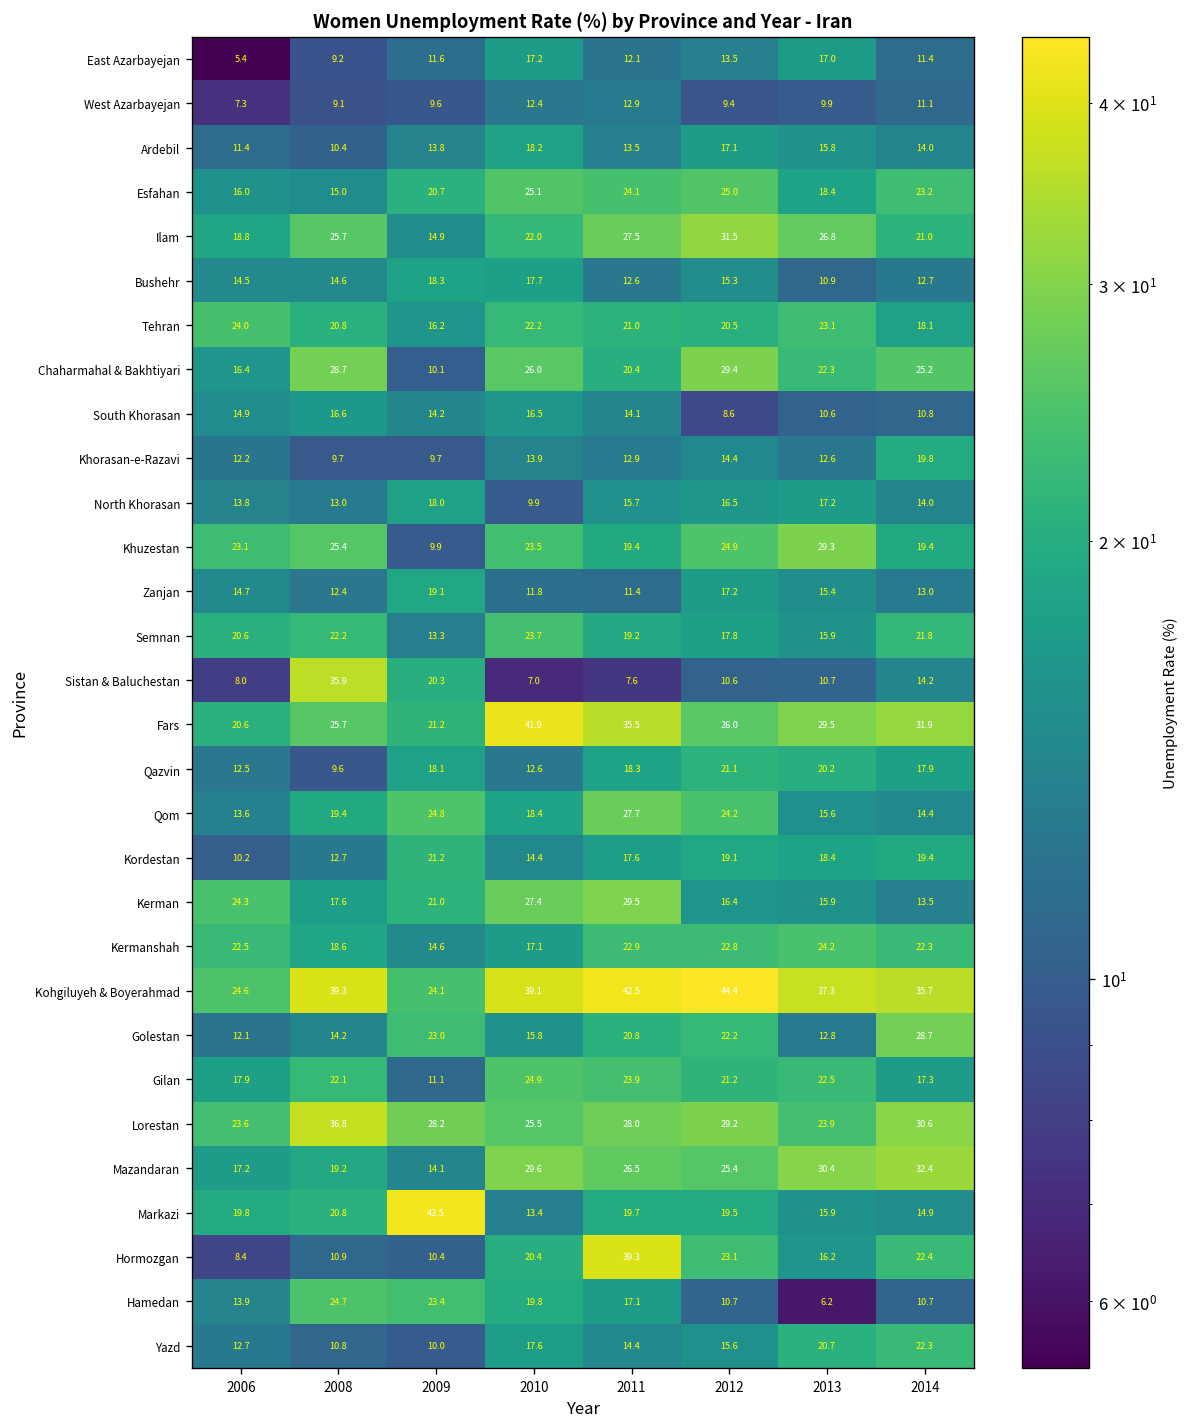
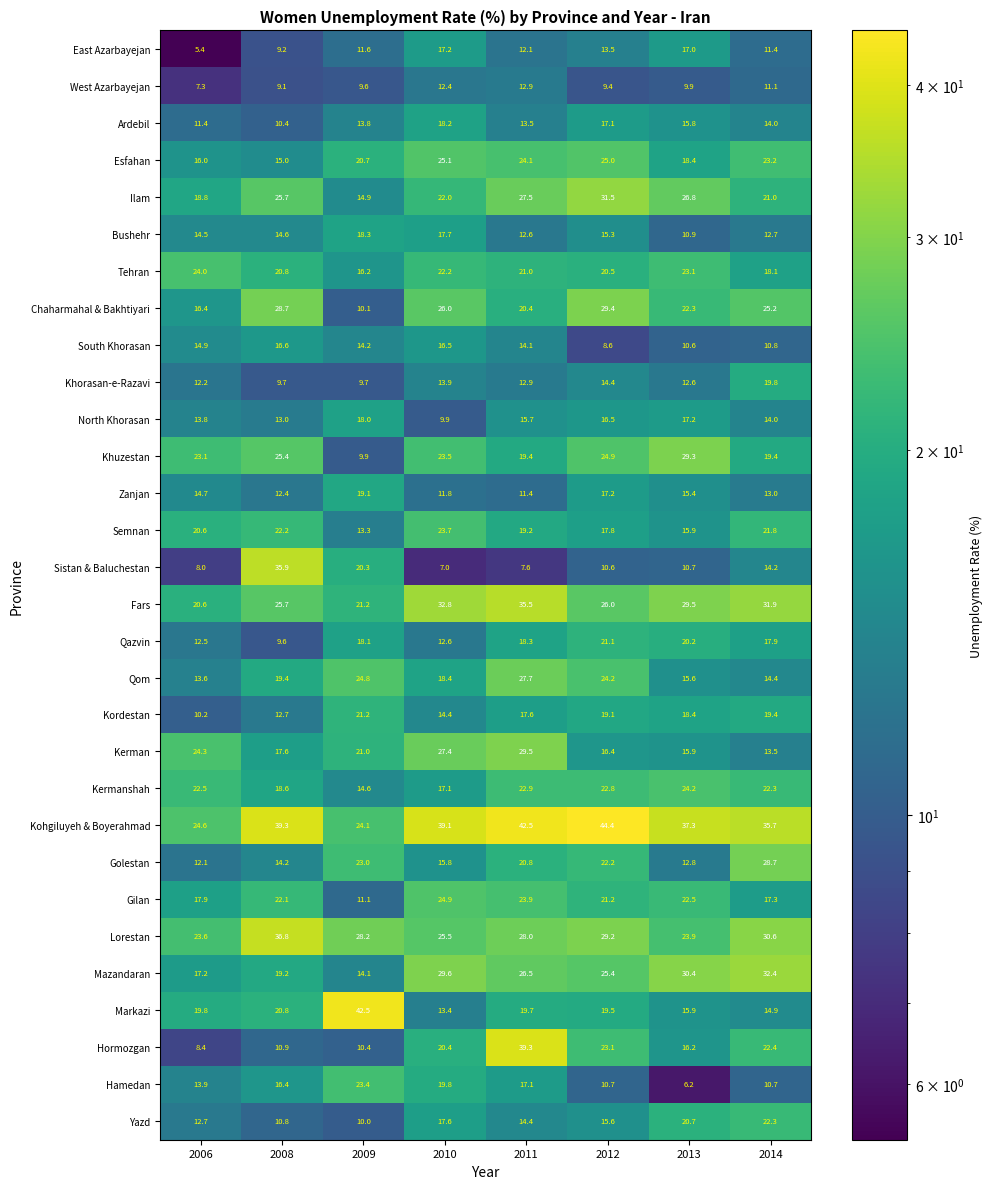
  {
    "Fars": {
      "2006": 20.6,
      "2008": 25.7,
      "2009": 21.2,
-     "2010": 41.9,
+     "2010": 32.8,
      "2011": 35.5,
      "2012": 26.0,
      "2013": 29.5,
      "2014": 31.9
    },
    "Hamedan": {
      "2006": 13.9,
-     "2008": 24.7,
+     "2008": 16.4,
      "2009": 23.4,
      "2010": 19.8,
      "2011": 17.1,
      "2012": 10.7,
      "2013": 6.2,
      "2014": 10.7
    }
  }
